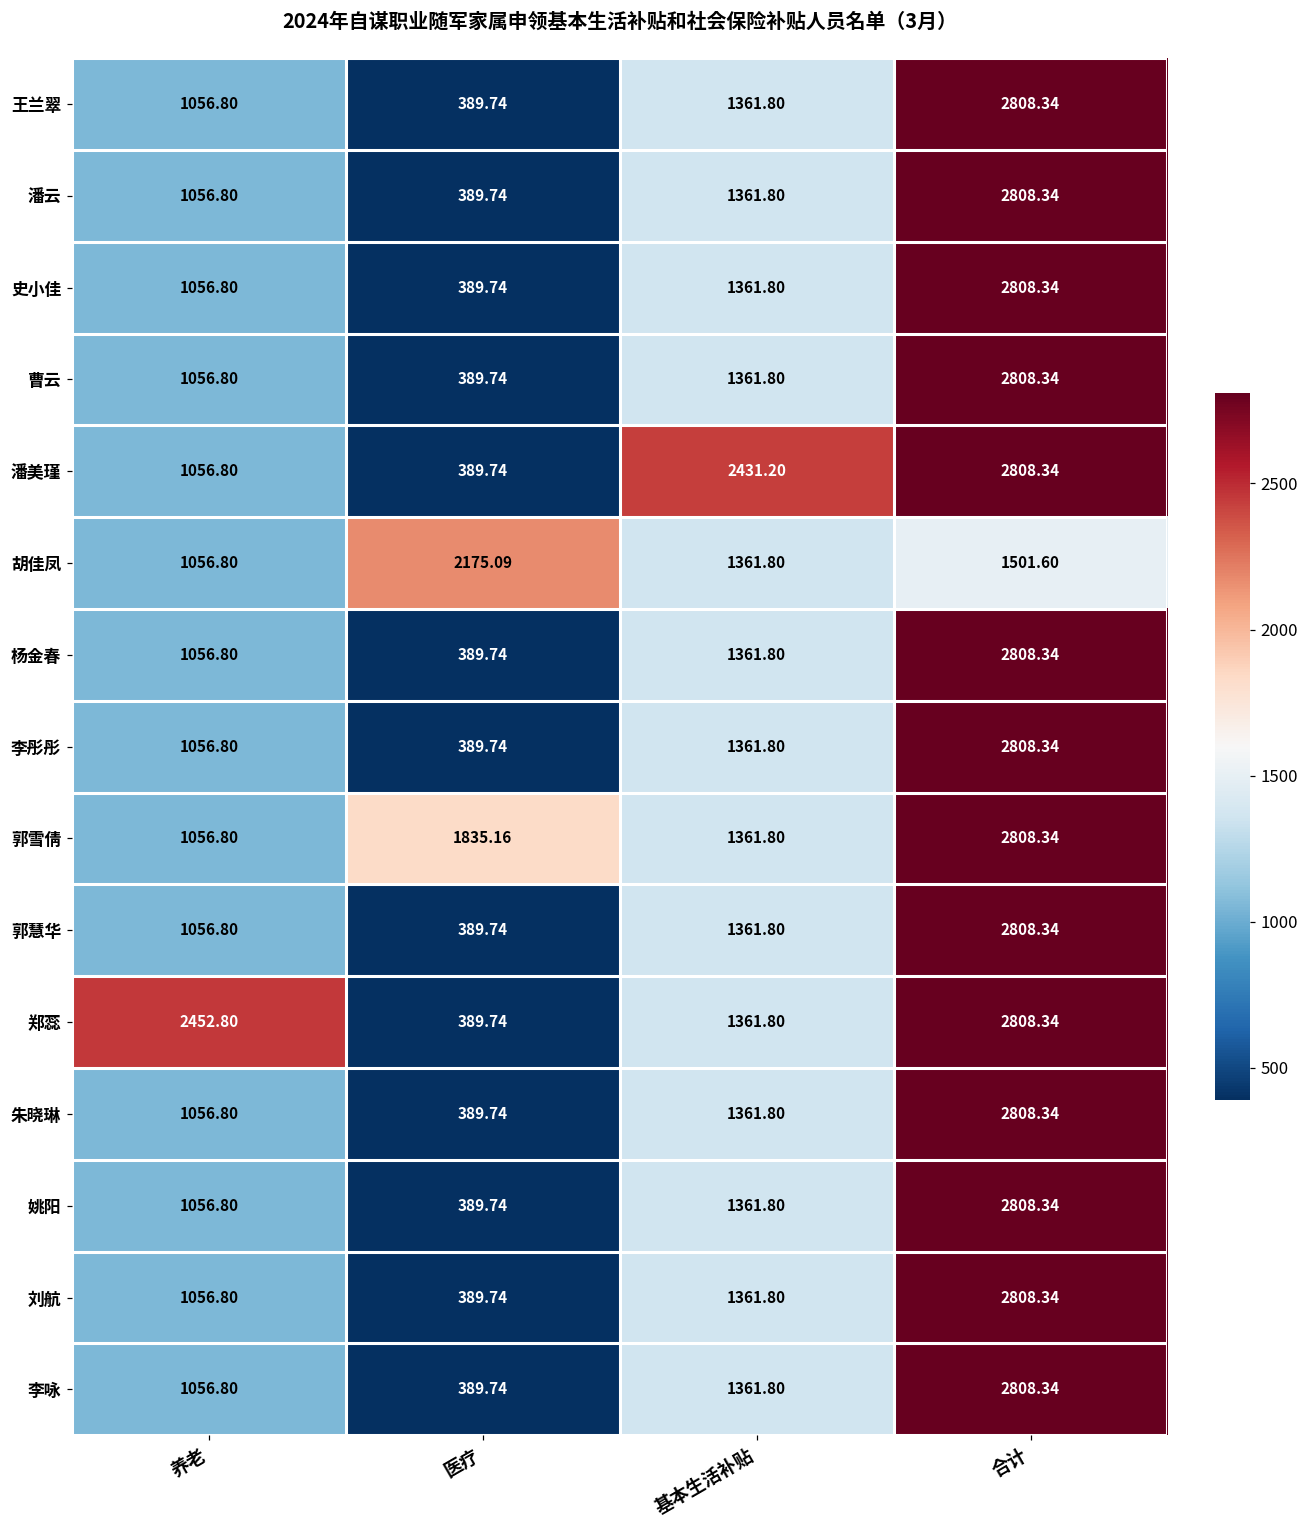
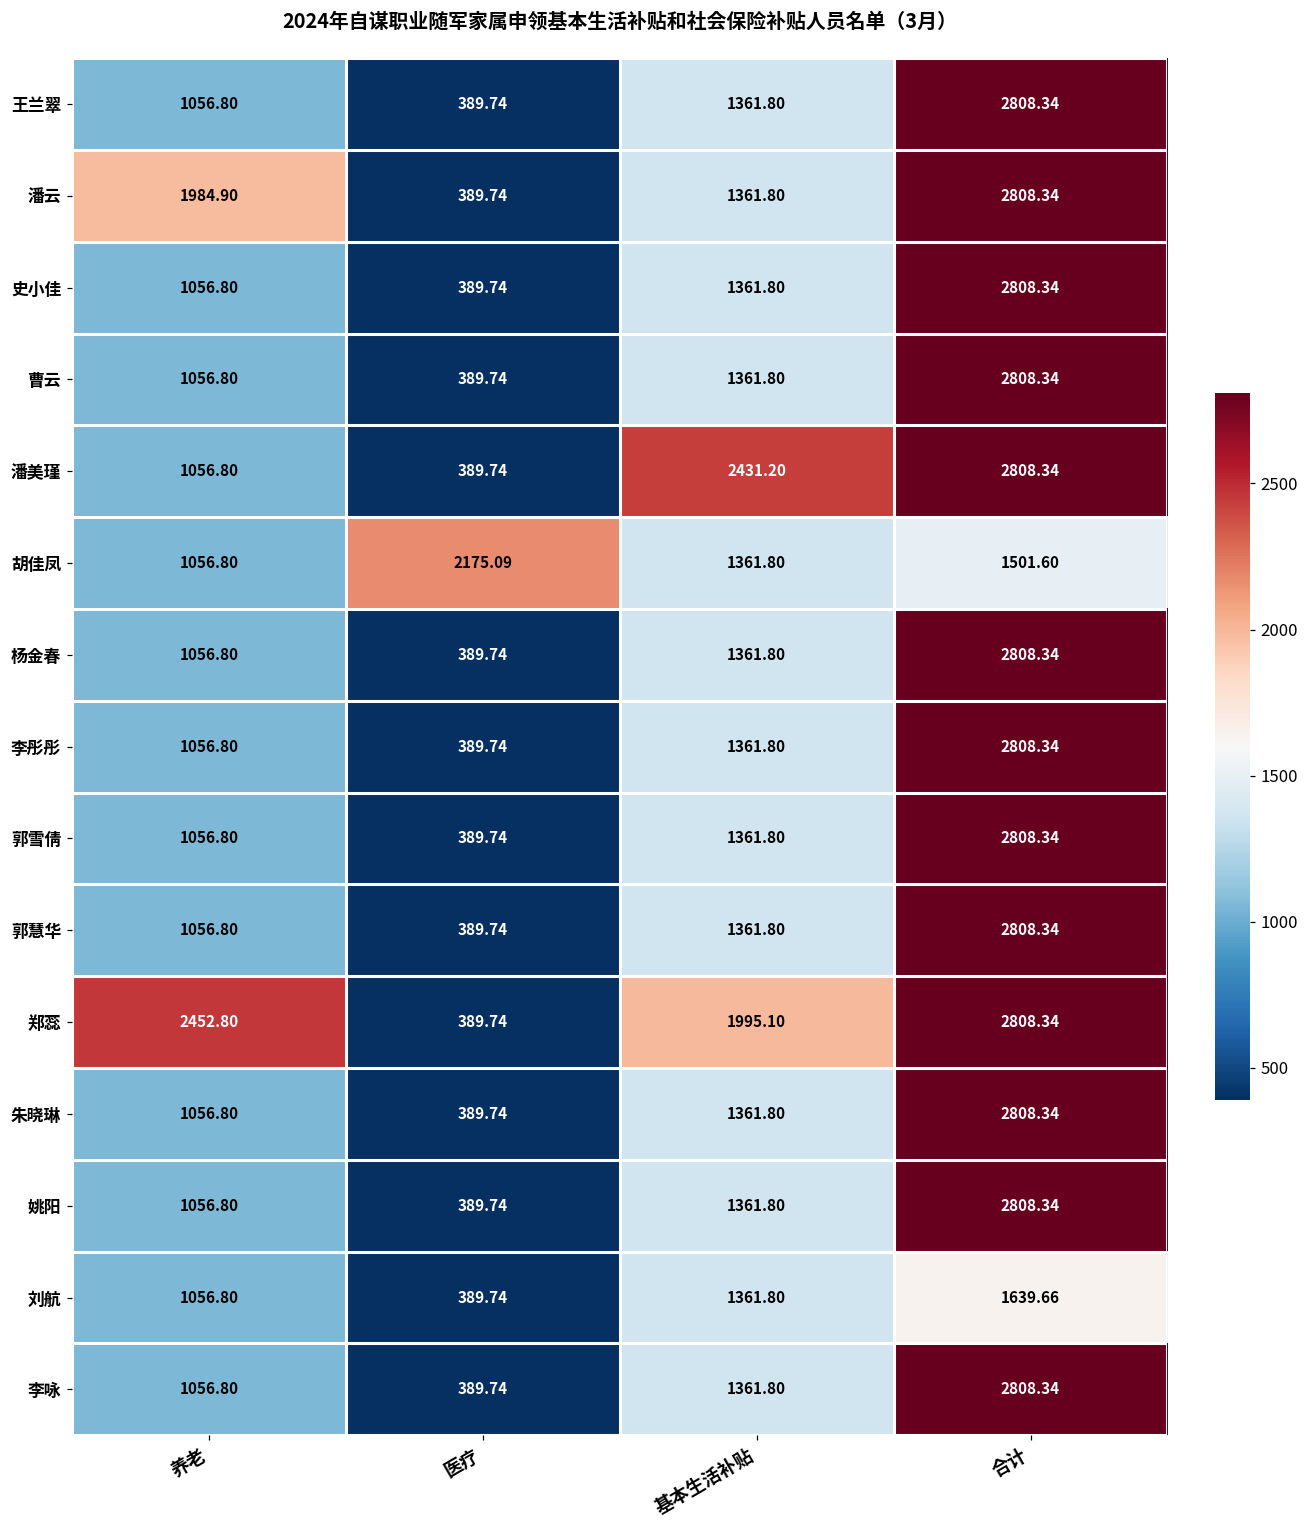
  {
    "王兰翠": {
      "养老": 1056.80,
      "医疗": 389.74,
      "基本生活补贴": 1361.80,
      "合计": 2808.34
    },
    "潘云": {
-     "养老": 1056.80,
+     "养老": 1984.90,
      "医疗": 389.74,
      "基本生活补贴": 1361.80,
      "合计": 2808.34
    },
    "史小佳": {
      "养老": 1056.80,
      "医疗": 389.74,
      "基本生活补贴": 1361.80,
      "合计": 2808.34
    },
    "曹云": {
      "养老": 1056.80,
      "医疗": 389.74,
      "基本生活补贴": 1361.80,
      "合计": 2808.34
    },
    "潘美瑾": {
      "养老": 1056.80,
      "医疗": 389.74,
      "基本生活补贴": 2431.20,
      "合计": 2808.34
    },
    "胡佳凤": {
      "养老": 1056.80,
      "医疗": 2175.09,
      "基本生活补贴": 1361.80,
      "合计": 1501.60
    },
    "杨金春": {
      "养老": 1056.80,
      "医疗": 389.74,
      "基本生活补贴": 1361.80,
      "合计": 2808.34
    },
    "李彤彤": {
      "养老": 1056.80,
      "医疗": 389.74,
      "基本生活补贴": 1361.80,
      "合计": 2808.34
    },
    "郭雪倩": {
      "养老": 1056.80,
-     "医疗": 1835.16,
+     "医疗": 389.74,
      "基本生活补贴": 1361.80,
      "合计": 2808.34
    },
    "郭慧华": {
      "养老": 1056.80,
      "医疗": 389.74,
      "基本生活补贴": 1361.80,
      "合计": 2808.34
    },
    "郑蕊": {
      "养老": 2452.80,
      "医疗": 389.74,
-     "基本生活补贴": 1361.80,
+     "基本生活补贴": 1995.10,
      "合计": 2808.34
    },
    "朱晓琳": {
      "养老": 1056.80,
      "医疗": 389.74,
      "基本生活补贴": 1361.80,
      "合计": 2808.34
    },
    "姚阳": {
      "养老": 1056.80,
      "医疗": 389.74,
      "基本生活补贴": 1361.80,
      "合计": 2808.34
    },
    "刘航": {
      "养老": 1056.80,
      "医疗": 389.74,
      "基本生活补贴": 1361.80,
-     "合计": 2808.34
+     "合计": 1639.66
    },
    "李咏": {
      "养老": 1056.80,
      "医疗": 389.74,
      "基本生活补贴": 1361.80,
      "合计": 2808.34
    }
  }
